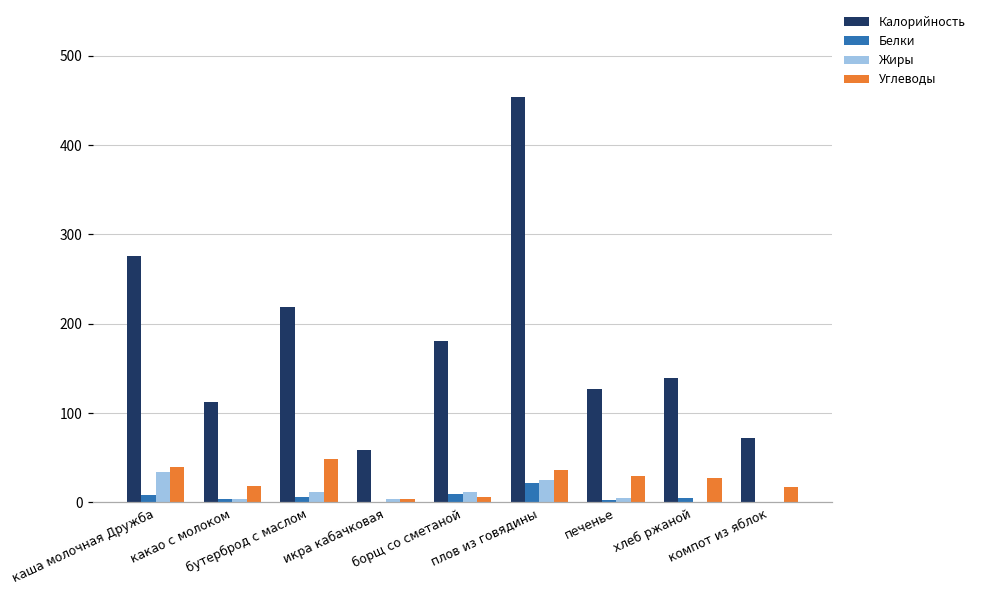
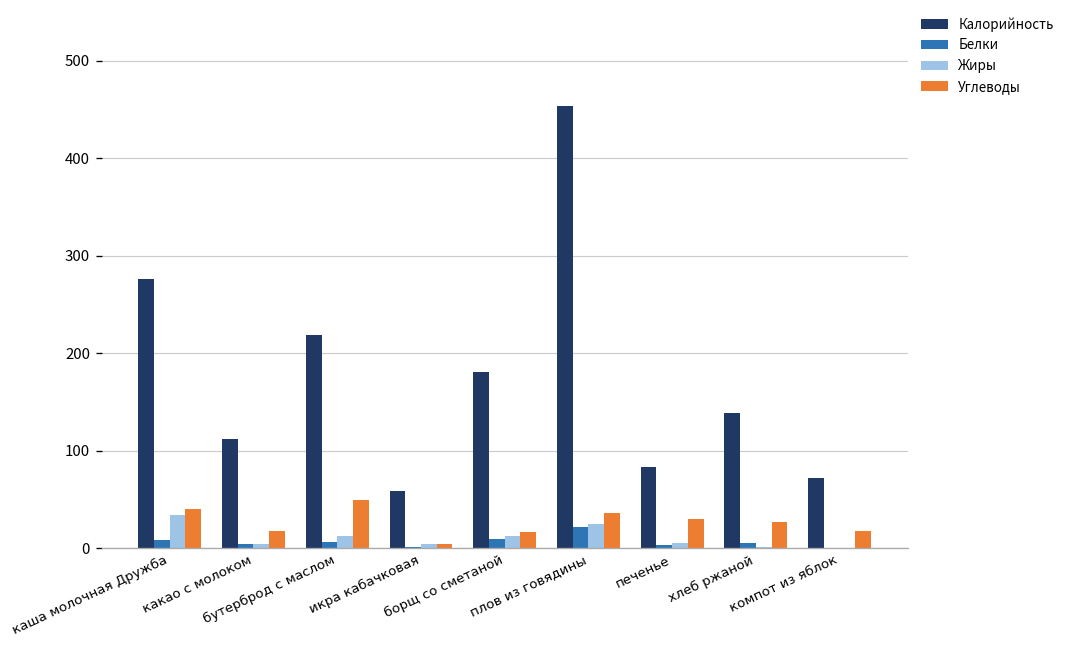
  {
    "Калорийность": {
      "каша молочная Дружба": 280,
      "какао с молоком": 110,
      "бутерброд с маслом": 220,
      "икра кабачковая": 60,
      "борщ со сметаной": 180,
      "плов из говядины": 450,
-     "печенье": 130,
+     "печенье": 80,
      "хлеб ржаной": 140,
      "компот из яблок": 70
    },
    "Белки": {
      "каша молочная Дружба": 10,
      "какао с молоком": 0,
      "бутерброд с маслом": 10,
      "борщ со сметаной": 10,
      "плов из говядины": 20,
      "хлеб ржаной": 10,
      "компот из яблок": 0
    },
    "Жиры": {
      "каша молочная Дружба": 30,
      "какао с молоком": 0,
      "бутерброд с маслом": 10,
      "икра кабачковая": 0,
      "борщ со сметаной": 10,
      "плов из говядины": 30,
      "печенье": 10,
      "компот из яблок": 0
    },
    "Углеводы": {
      "каша молочная Дружба": 40,
      "какао с молоком": 20,
      "бутерброд с маслом": 50,
      "икра кабачковая": 0,
-     "борщ со сметаной": 10,
+     "борщ со сметаной": 20,
      "плов из говядины": 40,
      "печенье": 30,
      "хлеб ржаной": 30,
      "компот из яблок": 20
    }
  }
